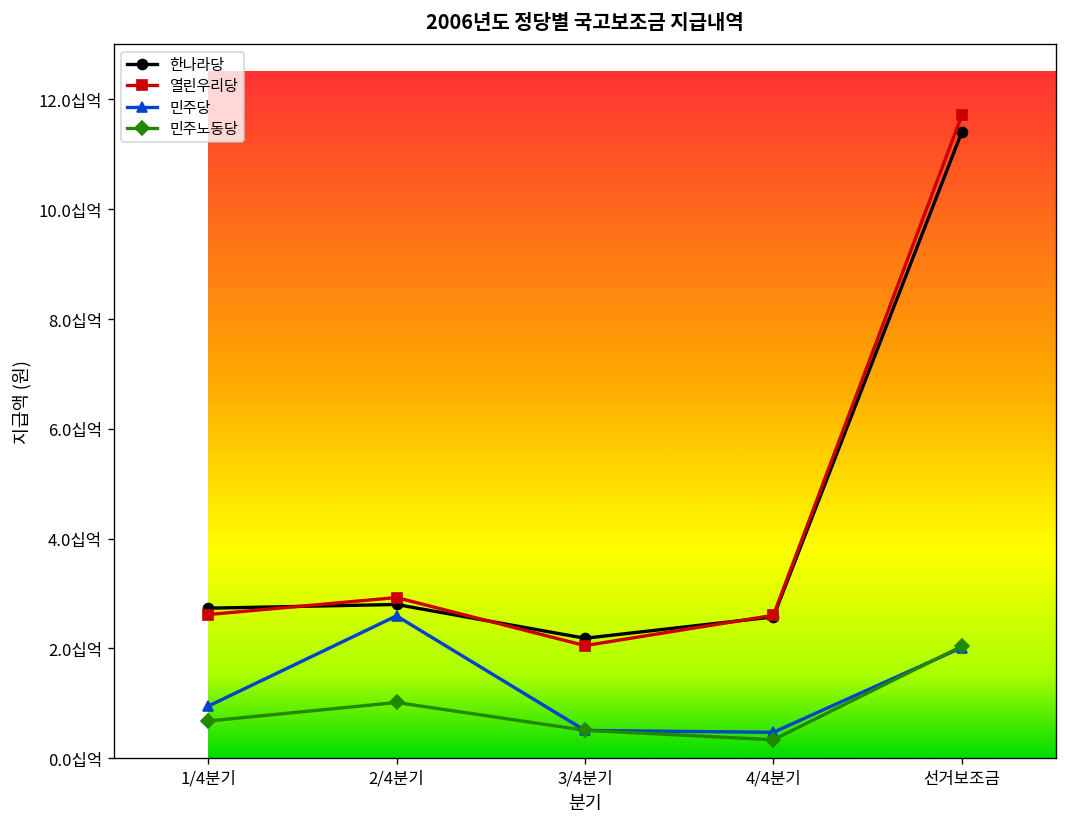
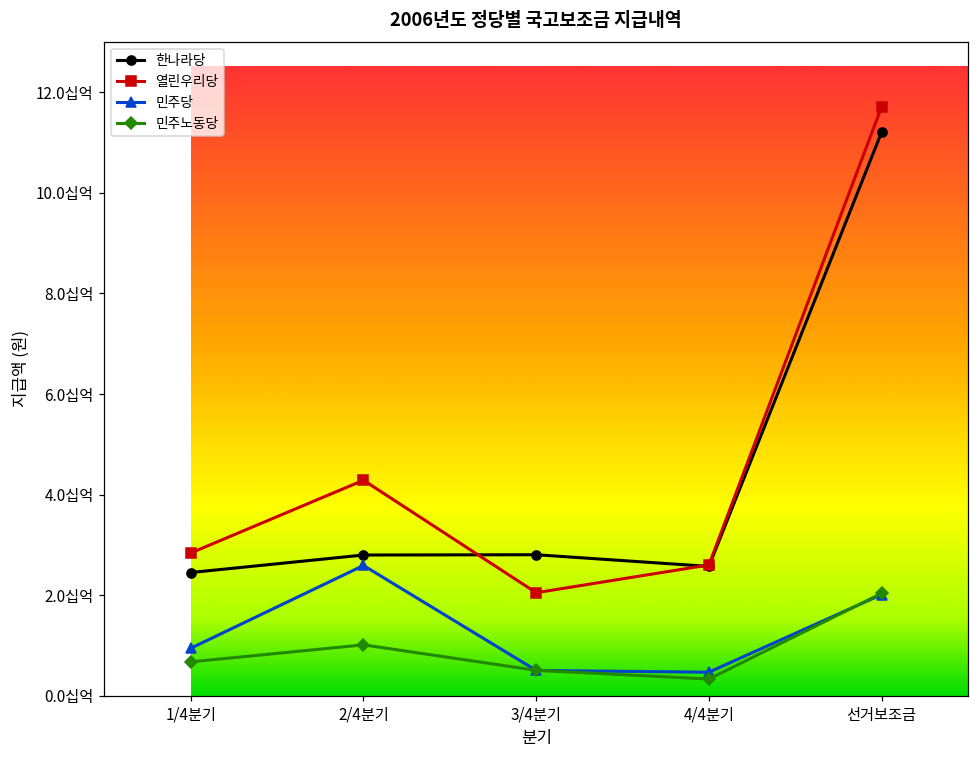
  {
    "한나라당": {
-     "1/4분기": "2.7십억",
+     "1/4분기": "2.5십억",
      "2/4분기": "2.8십억",
-     "3/4분기": "2.2십억",
-     "선거보조금": "11.4십억"
+     "3/4분기": "2.8십억",
+     "선거보조금": "11.2십억"
    },
    "열린우리당": {
-     "1/4분기": "2.6십억",
-     "2/4분기": "2.9십억",
+     "1/4분기": "2.8십억",
+     "2/4분기": "4.3십억",
      "3/4분기": "2.1십억",
      "선거보조금": "11.7십억"
    },
    "민주당": {
      "1/4분기": "0.9십억",
      "2/4분기": "2.6십억",
      "4/4분기": "0.5십억"
    },
    "민주노동당": {
      "1/4분기": "0.7십억",
      "2/4분기": "1.0십억",
      "4/4분기": "0.3십억"
    }
  }
